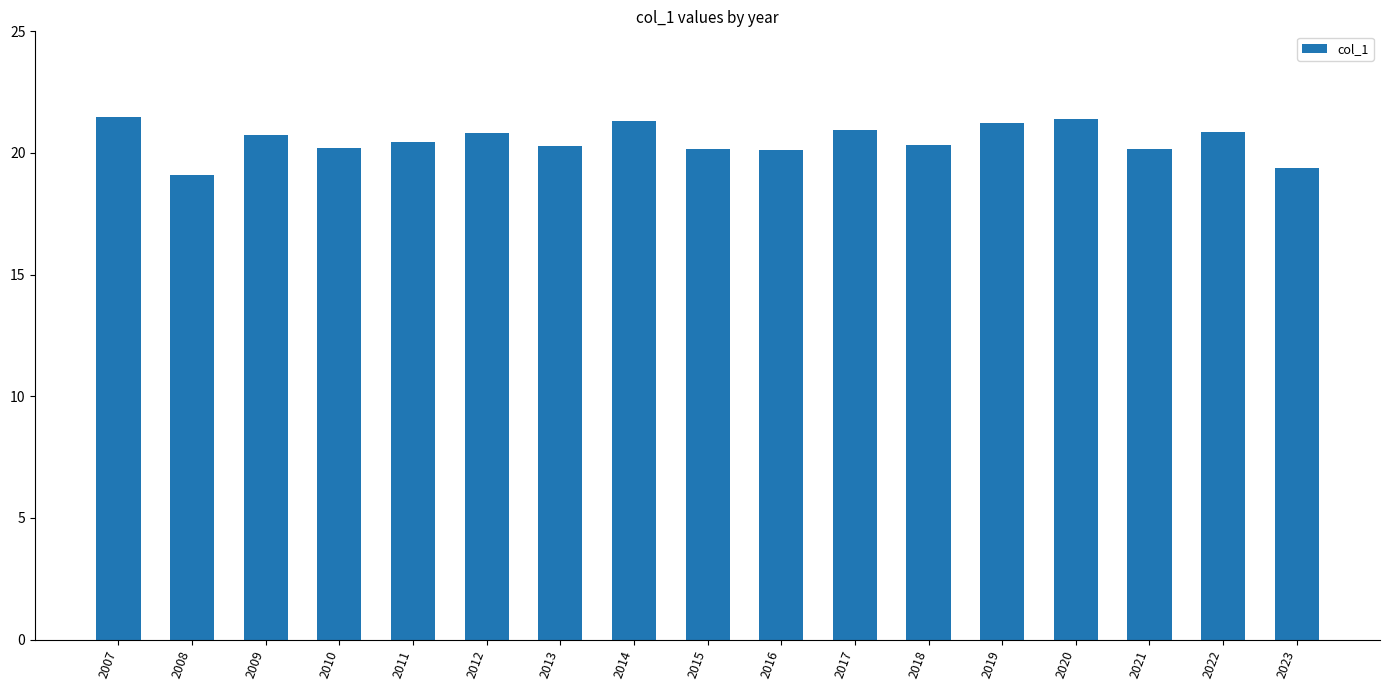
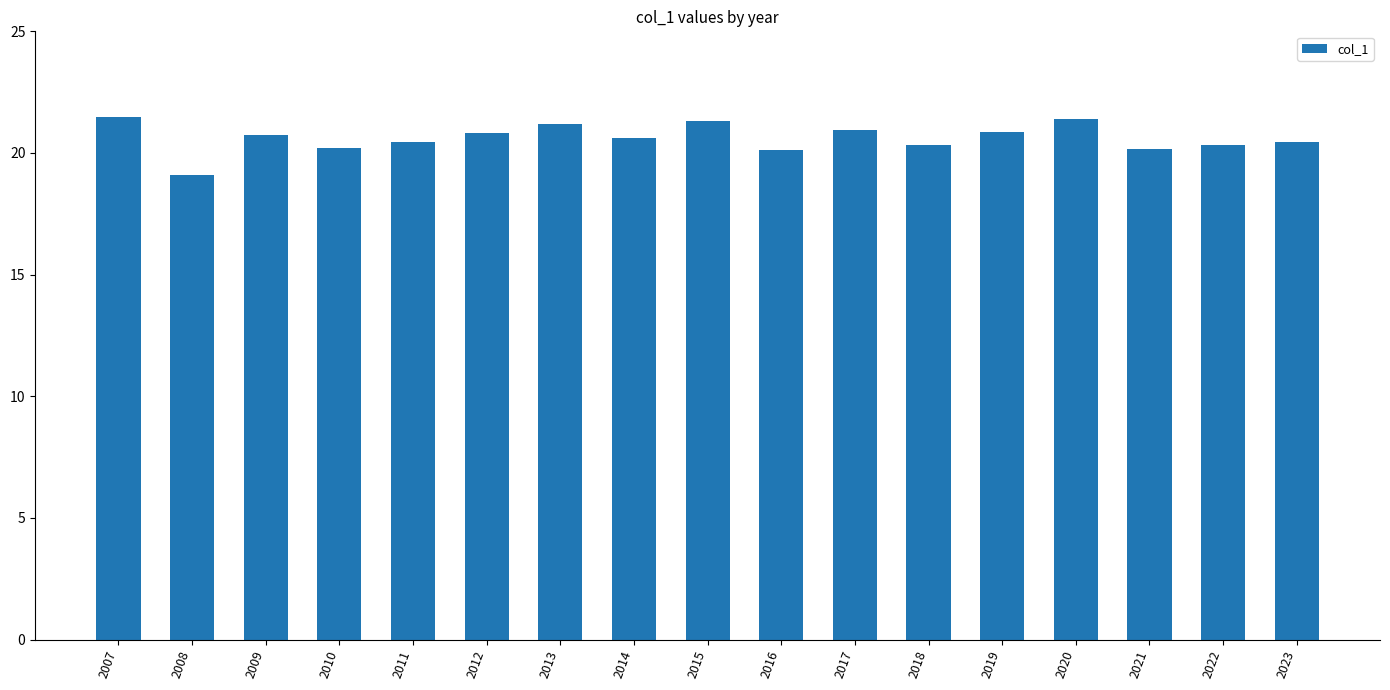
  {
    "2007": 21.5,
    "2008": 19.1,
    "2009": 20.8,
    "2010": 20.2,
    "2011": 20.5,
    "2012": 20.8,
-   "2013": 20.3,
-   "2014": 21.3,
-   "2015": 20.2,
+   "2013": 21.2,
+   "2014": 20.6,
+   "2015": 21.3,
    "2016": 20.1,
    "2017": 20.9,
    "2018": 20.3,
-   "2019": 21.2,
+   "2019": 20.9,
    "2020": 21.4,
    "2021": 20.1,
-   "2022": 20.9,
-   "2023": 19.4
+   "2022": 20.3,
+   "2023": 20.4
  }
